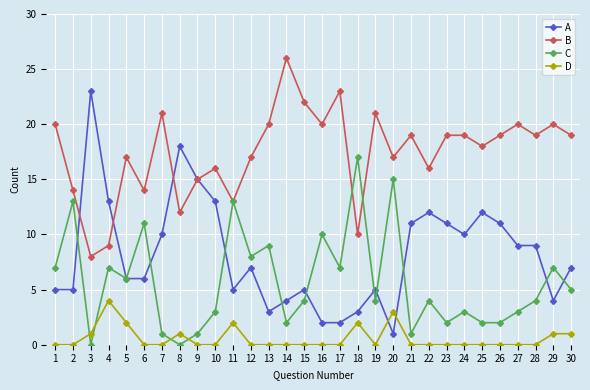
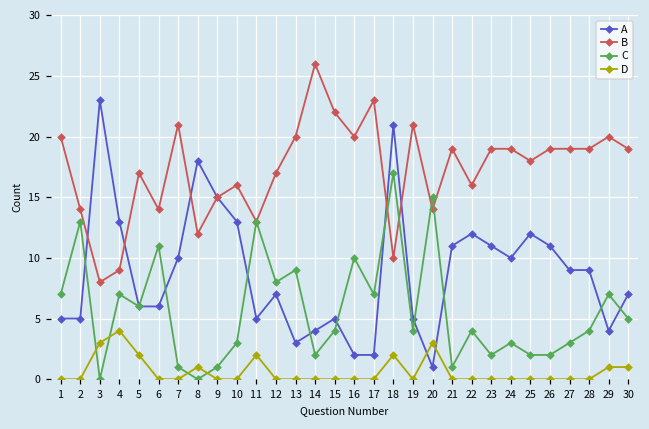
  {
    "A": {
      "1": 5,
      "2": 5,
      "3": 23,
      "4": 13,
      "6": 6,
      "7": 10,
      "8": 18,
      "10": 13,
      "11": 5,
      "12": 7,
      "13": 3,
      "14": 4,
      "15": 5,
      "16": 2,
      "17": 2,
-     "18": 3,
+     "18": 21,
      "19": 5,
      "20": 1,
      "21": 11,
      "22": 12,
      "23": 11,
      "24": 10,
      "25": 12,
      "26": 11,
      "27": 9,
      "28": 9,
      "29": 4,
      "30": 7
    },
    "B": {
      "1": 20,
      "2": 14,
      "3": 8,
      "4": 9,
      "5": 17,
      "6": 14,
      "7": 21,
      "8": 12,
      "10": 16,
      "12": 17,
      "13": 20,
      "14": 26,
      "15": 22,
      "16": 20,
      "17": 23,
      "18": 10,
      "19": 21,
-     "20": 17,
+     "20": 14,
      "21": 19,
      "22": 16,
      "23": 19,
      "24": 19,
      "25": 18,
      "26": 19,
-     "27": 20,
+     "27": 19,
      "28": 19,
      "29": 20,
      "30": 19
    },
    "C": {
      "1": 7,
      "2": 13,
      "3": 0,
      "4": 7,
      "6": 11,
      "7": 1,
      "8": 0,
      "9": 1,
      "10": 3,
      "12": 8,
      "13": 9,
      "14": 2,
      "15": 4,
      "16": 10,
      "17": 7,
      "18": 17,
      "19": 4,
      "20": 15,
      "21": 1,
      "22": 4,
      "23": 2,
      "24": 3,
      "25": 2,
      "26": 2,
      "27": 3,
      "28": 4,
      "29": 7,
      "30": 5
    },
    "D": {
      "1": 0,
      "2": 0,
-     "3": 1,
+     "3": 3,
      "4": 4,
      "5": 2,
      "6": 0,
      "7": 0,
      "8": 1,
      "9": 0,
      "10": 0,
      "11": 2,
      "12": 0,
      "13": 0,
      "14": 0,
      "15": 0,
      "16": 0,
      "17": 0,
      "18": 2,
      "19": 0,
      "20": 3,
      "21": 0,
      "22": 0,
      "23": 0,
      "24": 0,
      "25": 0,
      "26": 0,
      "27": 0,
      "28": 0,
      "29": 1,
      "30": 1
    }
  }
